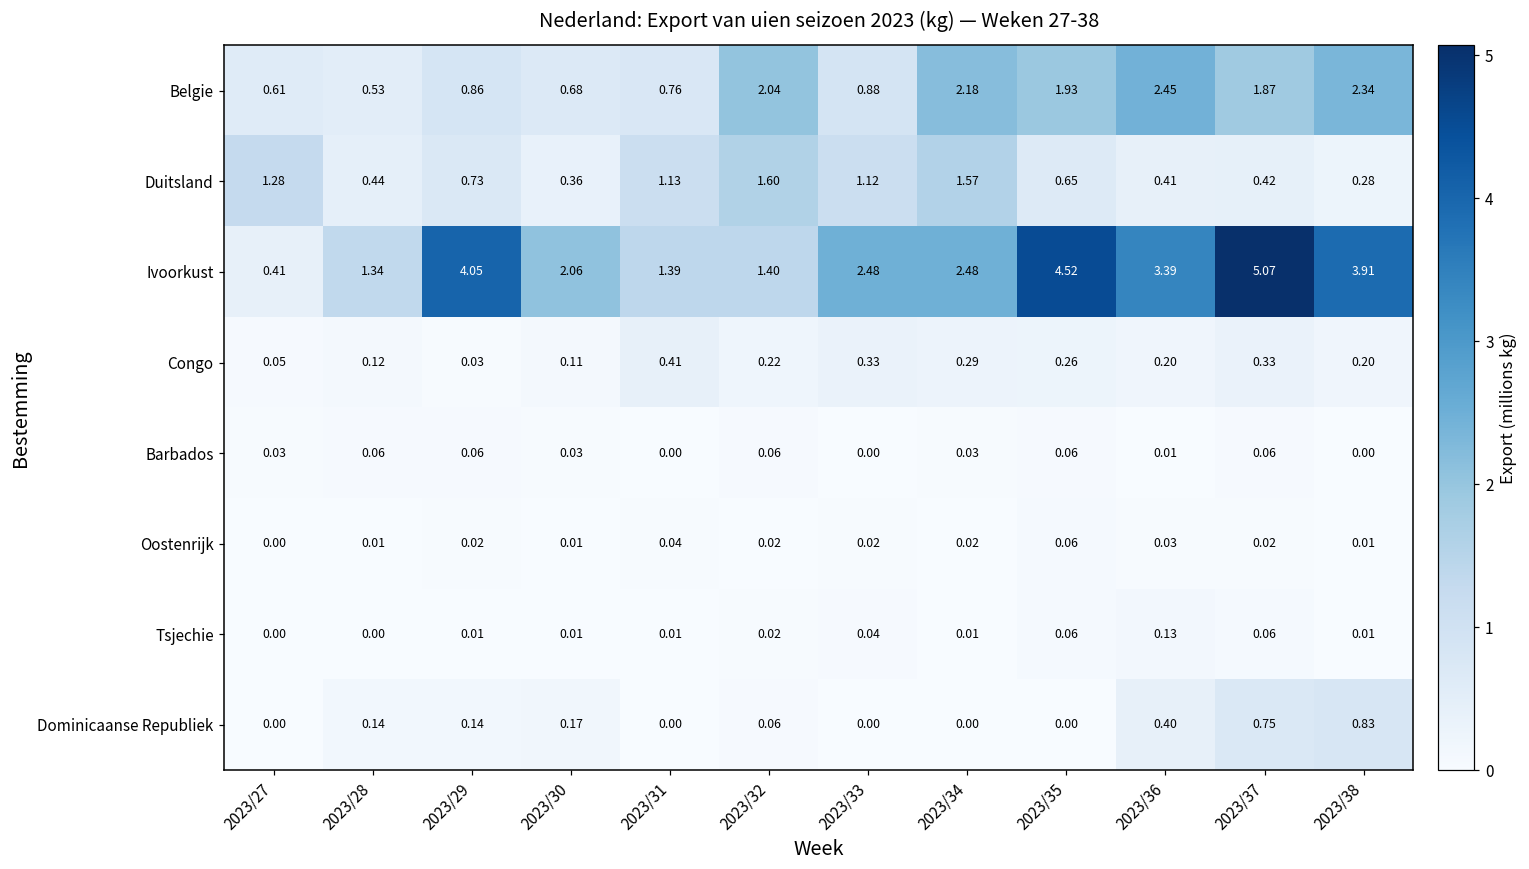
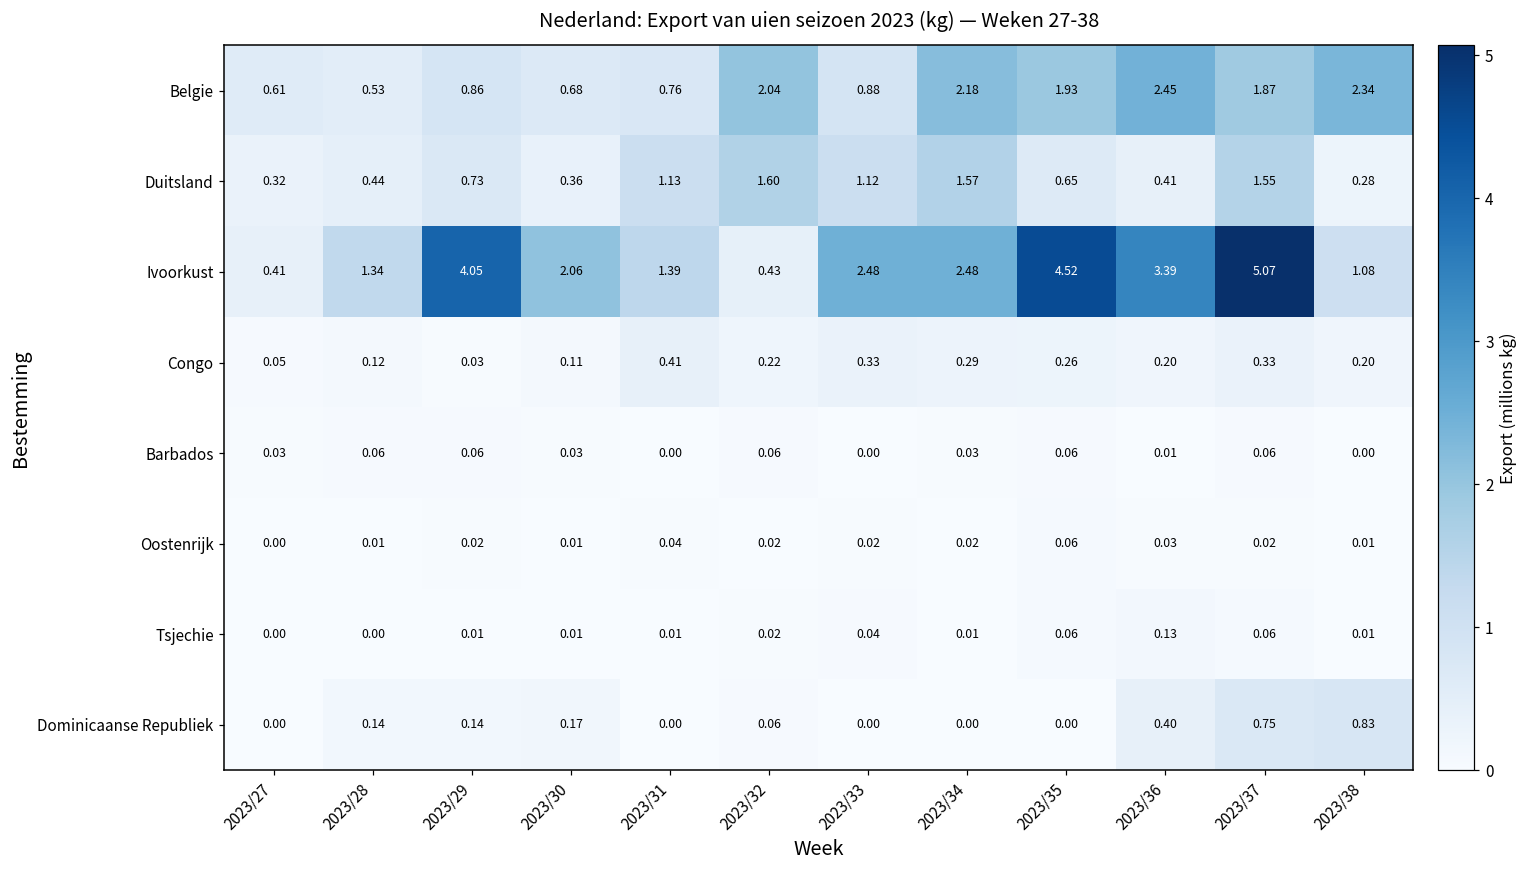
  {
    "Belgie": {
      "2023/27": 0.61,
      "2023/28": 0.53,
      "2023/29": 0.86,
      "2023/30": 0.68,
      "2023/31": 0.76,
      "2023/32": 2.04,
      "2023/33": 0.88,
      "2023/34": 2.18,
      "2023/35": 1.93,
      "2023/36": 2.45,
      "2023/37": 1.87,
      "2023/38": 2.34
    },
    "Duitsland": {
-     "2023/27": 1.28,
+     "2023/27": 0.32,
      "2023/28": 0.44,
      "2023/29": 0.73,
      "2023/30": 0.36,
      "2023/31": 1.13,
      "2023/32": 1.60,
      "2023/33": 1.12,
      "2023/34": 1.57,
      "2023/35": 0.65,
      "2023/36": 0.41,
-     "2023/37": 0.42,
+     "2023/37": 1.55,
      "2023/38": 0.28
    },
    "Ivoorkust": {
      "2023/27": 0.41,
      "2023/28": 1.34,
      "2023/29": 4.05,
      "2023/30": 2.06,
      "2023/31": 1.39,
-     "2023/32": 1.40,
+     "2023/32": 0.43,
      "2023/33": 2.48,
      "2023/34": 2.48,
      "2023/35": 4.52,
      "2023/36": 3.39,
      "2023/37": 5.07,
-     "2023/38": 3.91
+     "2023/38": 1.08
    },
    "Congo": {
      "2023/27": 0.05,
      "2023/28": 0.12,
      "2023/29": 0.03,
      "2023/30": 0.11,
      "2023/31": 0.41,
      "2023/32": 0.22,
      "2023/33": 0.33,
      "2023/34": 0.29,
      "2023/35": 0.26,
      "2023/36": 0.20,
      "2023/37": 0.33,
      "2023/38": 0.20
    },
    "Barbados": {
      "2023/27": 0.03,
      "2023/28": 0.06,
      "2023/29": 0.06,
      "2023/30": 0.03,
      "2023/31": 0.00,
      "2023/32": 0.06,
      "2023/33": 0.00,
      "2023/34": 0.03,
      "2023/35": 0.06,
      "2023/36": 0.01,
      "2023/37": 0.06,
      "2023/38": 0.00
    },
    "Oostenrijk": {
      "2023/27": 0.00,
      "2023/28": 0.01,
      "2023/29": 0.02,
      "2023/30": 0.01,
      "2023/31": 0.04,
      "2023/32": 0.02,
      "2023/33": 0.02,
      "2023/34": 0.02,
      "2023/35": 0.06,
      "2023/36": 0.03,
      "2023/37": 0.02,
      "2023/38": 0.01
    },
    "Tsjechie": {
      "2023/27": 0.00,
      "2023/28": 0.00,
      "2023/29": 0.01,
      "2023/30": 0.01,
      "2023/31": 0.01,
      "2023/32": 0.02,
      "2023/33": 0.04,
      "2023/34": 0.01,
      "2023/35": 0.06,
      "2023/36": 0.13,
      "2023/37": 0.06,
      "2023/38": 0.01
    },
    "Dominicaanse Republiek": {
      "2023/27": 0.00,
      "2023/28": 0.14,
      "2023/29": 0.14,
      "2023/30": 0.17,
      "2023/31": 0.00,
      "2023/32": 0.06,
      "2023/33": 0.00,
      "2023/34": 0.00,
      "2023/35": 0.00,
      "2023/36": 0.40,
      "2023/37": 0.75,
      "2023/38": 0.83
    }
  }
